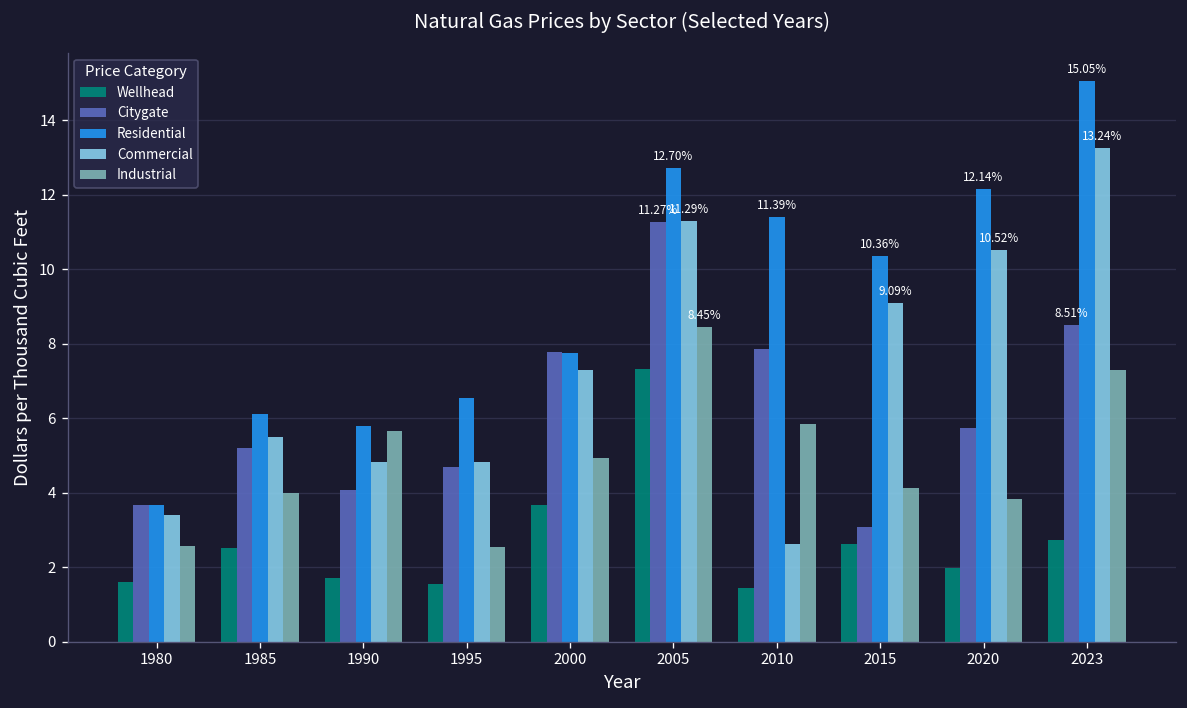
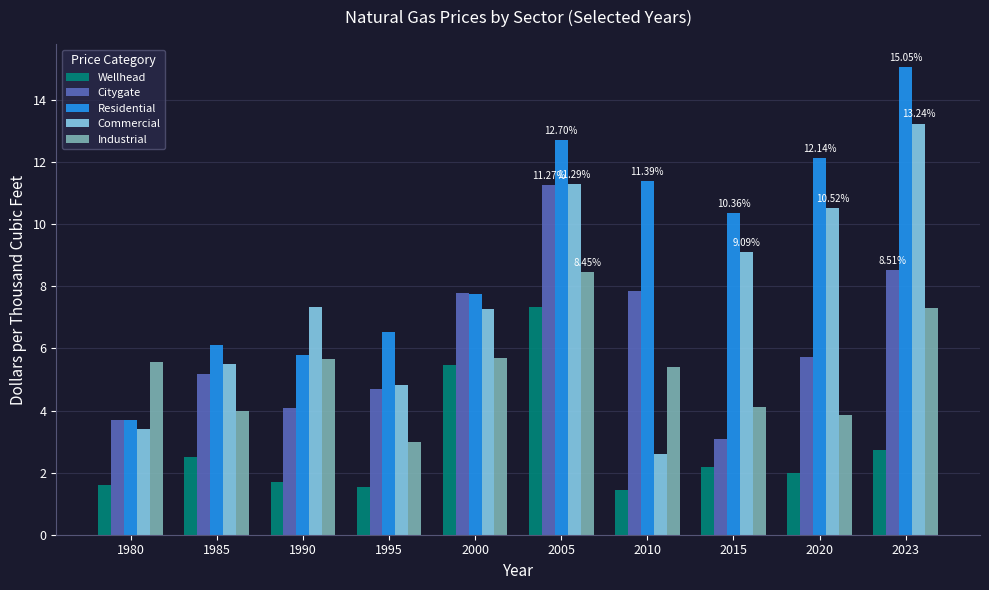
  {
    "Wellhead": {
      "1980": "1.6",
      "1985": "2.5",
      "1990": "1.7",
      "1995": "1.6",
-     "2000": "3.7",
+     "2000": "5.5",
      "2005": "7.3",
      "2010": "1.5",
-     "2015": "2.6",
+     "2015": "2.2",
      "2020": "2.0",
      "2023": "2.7"
    },
    "Citygate": {
      "2023": "8.51%"
    },
    "Residential": {
      "2005": "12.70%",
      "2010": "11.39%",
      "2015": "10.36%",
      "2020": "12.14%",
      "2023": "15.05%"
    },
    "Commercial": {
      "1980": "3.4",
      "1985": "5.5",
-     "1990": "4.8",
+     "1990": "7.4",
      "1995": "4.8",
      "2000": "7.3",
      "2010": "2.6"
    },
    "Industrial": {
-     "1980": "2.6",
+     "1980": "5.6",
      "1985": "4.0",
      "1990": "5.7",
-     "1995": "2.5",
-     "2000": "4.9",
-     "2010": "5.8",
+     "1995": "3.0",
+     "2000": "5.7",
+     "2010": "5.4",
      "2015": "4.1",
      "2020": "3.8",
      "2023": "7.3"
    }
  }
